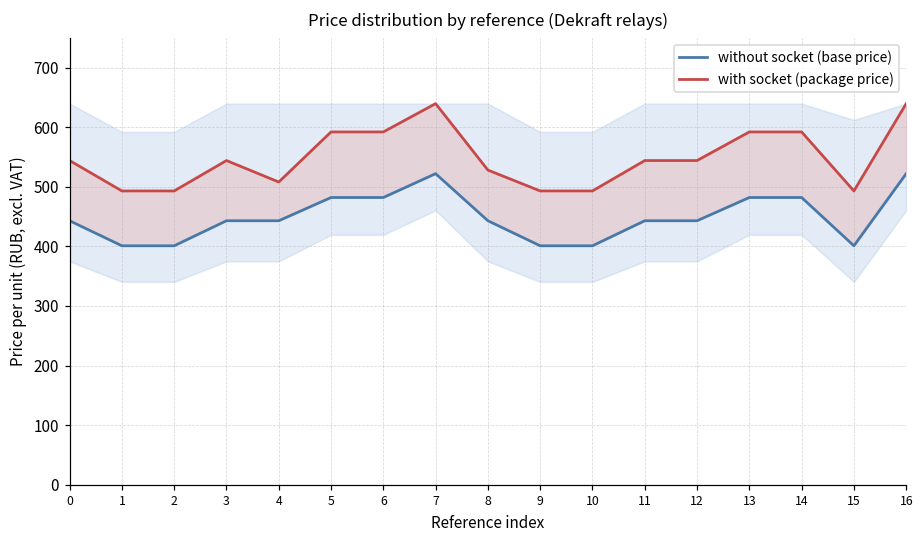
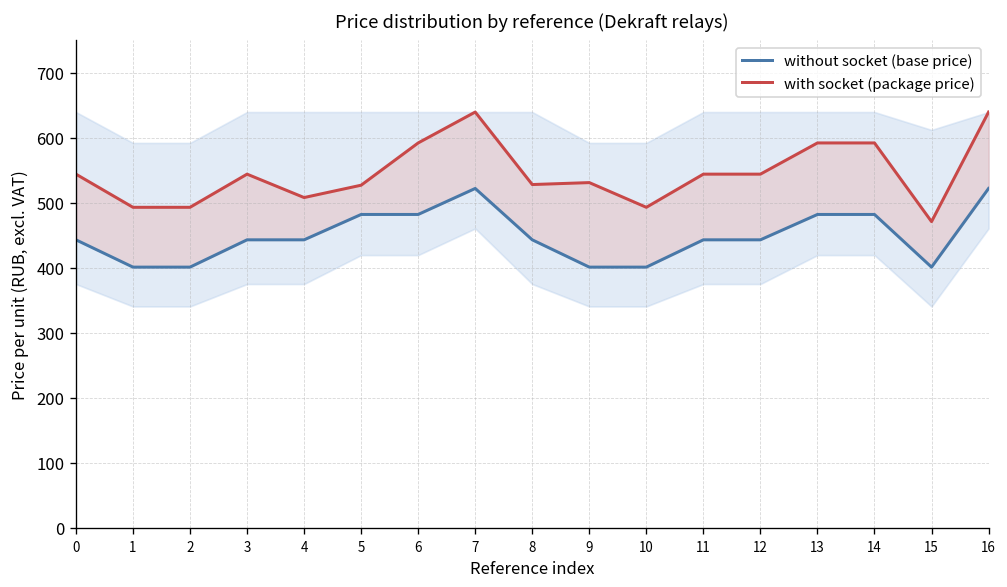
  {
    "without socket (base price)": {
      "0": 440,
      "1": 400,
      "2": 400,
      "3": 440,
      "4": 440,
      "5": 480,
      "6": 480,
      "7": 520,
      "8": 440,
      "9": 400,
      "10": 400,
      "11": 440,
      "12": 440,
      "13": 480,
      "14": 480,
      "15": 400,
      "16": 520
    },
    "with socket (package price)": {
      "0": 540,
      "1": 490,
      "2": 490,
      "3": 540,
      "4": 510,
-     "5": 590,
+     "5": 530,
      "6": 590,
      "8": 530,
-     "9": 490,
+     "9": 530,
      "10": 490,
      "11": 540,
      "12": 540,
      "13": 590,
      "14": 590,
-     "15": 490
+     "15": 470
    }
  }
